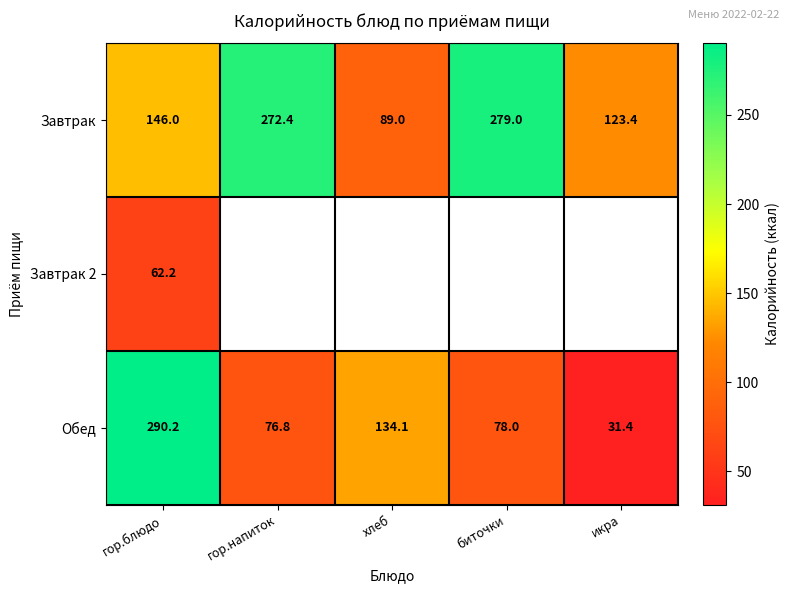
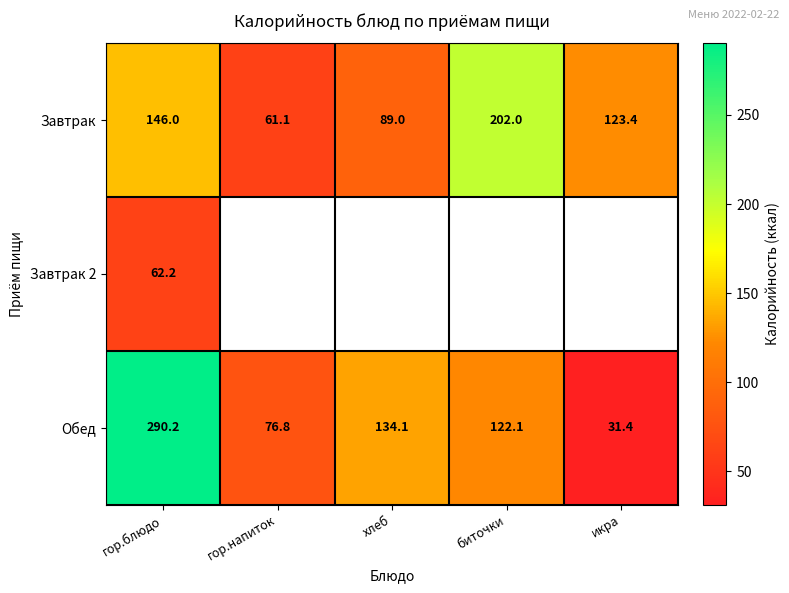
  {
    "Завтрак": {
      "гор.блюдо": 146.0,
-     "гор.напиток": 272.4,
+     "гор.напиток": 61.1,
      "хлеб": 89.0,
-     "биточки": 279.0,
+     "биточки": 202.0,
      "икра": 123.4
    },
    "Завтрак 2": {
      "гор.блюдо": 62.2
    },
    "Обед": {
      "гор.блюдо": 290.2,
      "гор.напиток": 76.8,
      "хлеб": 134.1,
-     "биточки": 78.0,
+     "биточки": 122.1,
      "икра": 31.4
    }
  }
